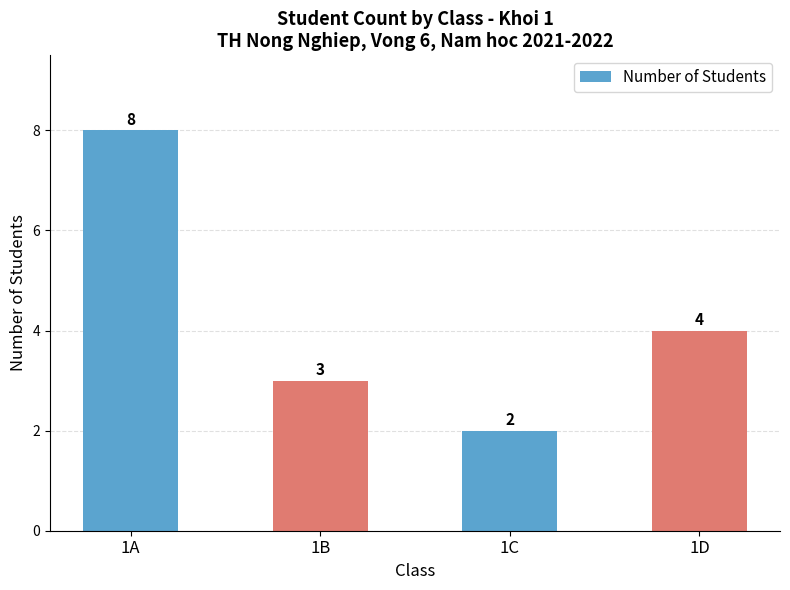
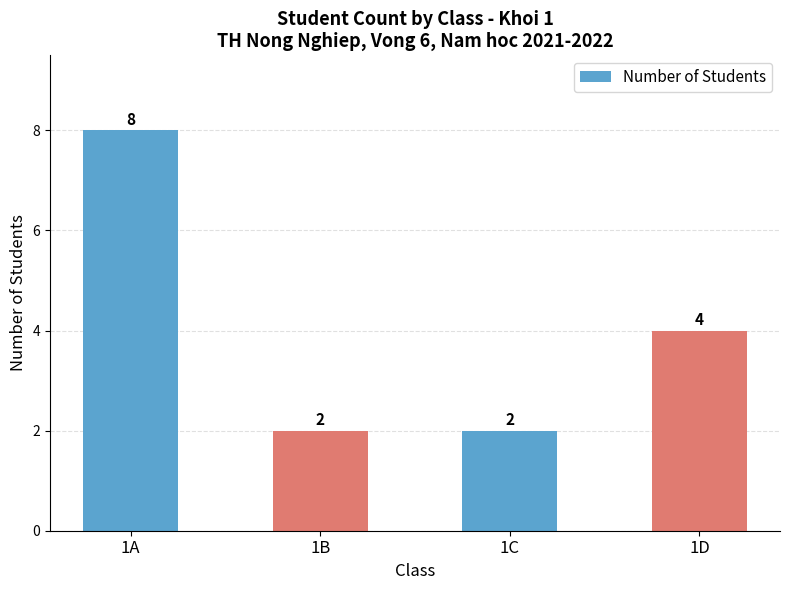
  {
    "1A": 8,
-   "1B": 3,
+   "1B": 2,
    "1C": 2,
    "1D": 4
  }
